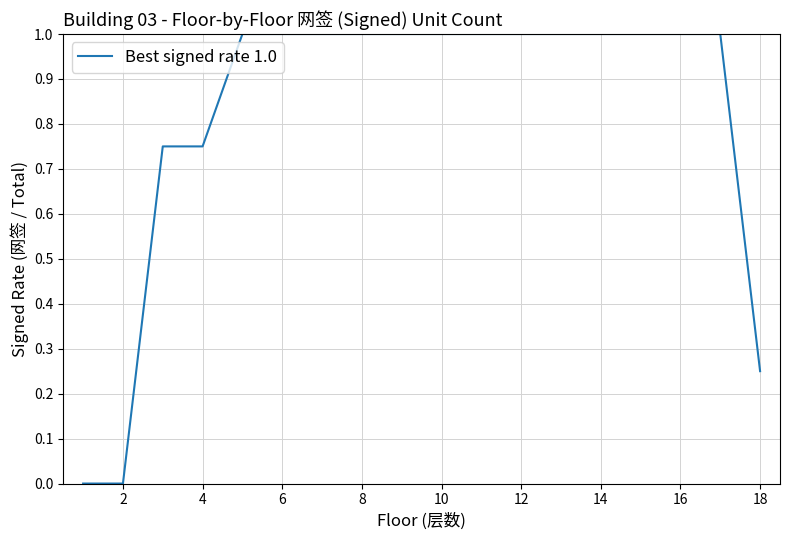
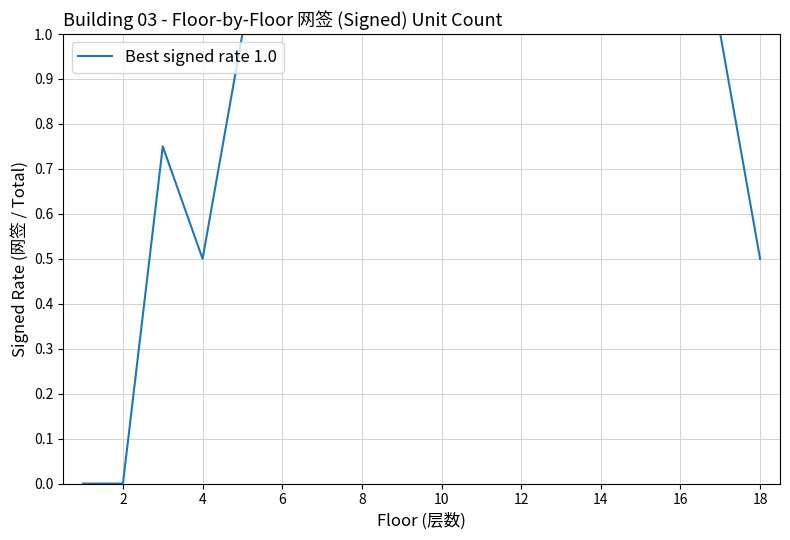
  {
    "2": 0.00,
-   "4": 0.75,
+   "4": 0.50,
    "6": 1.00,
    "8": 1.00,
    "10": 1.00,
    "12": 1.00,
    "14": 1.00,
    "16": 1.00,
-   "18": 0.25
+   "18": 0.50
  }
